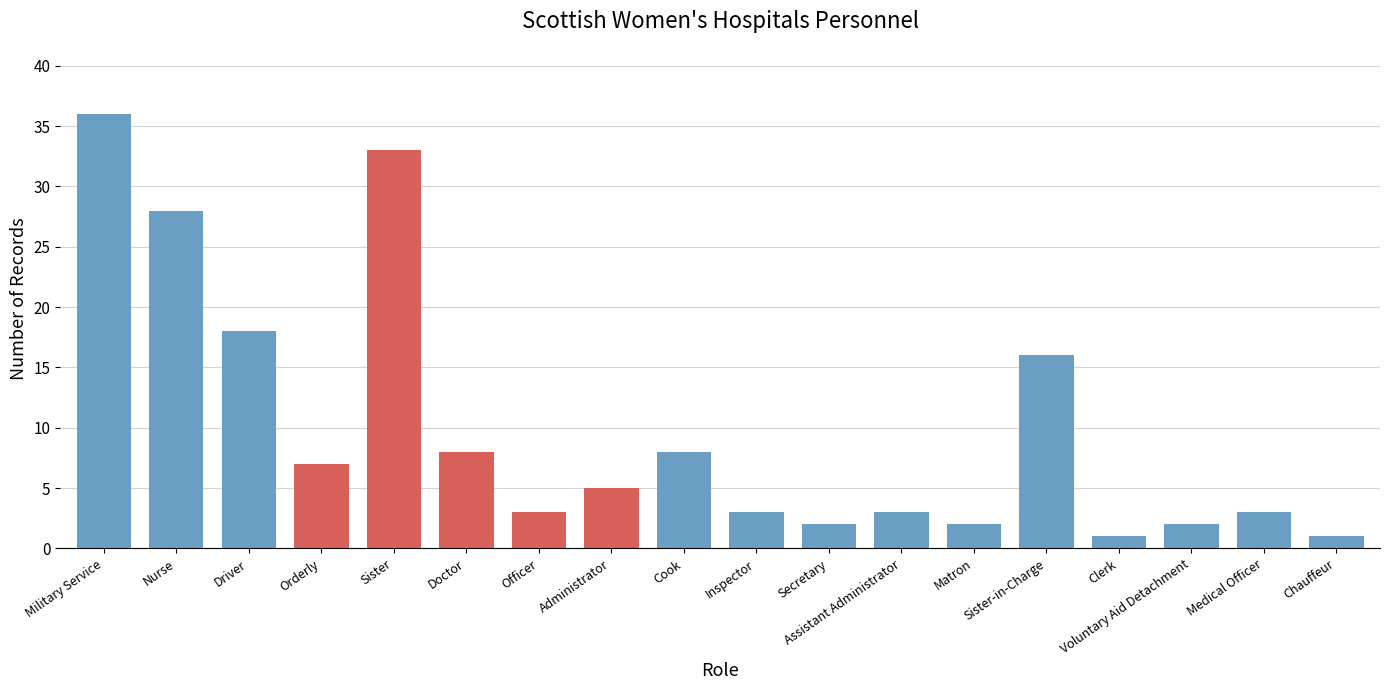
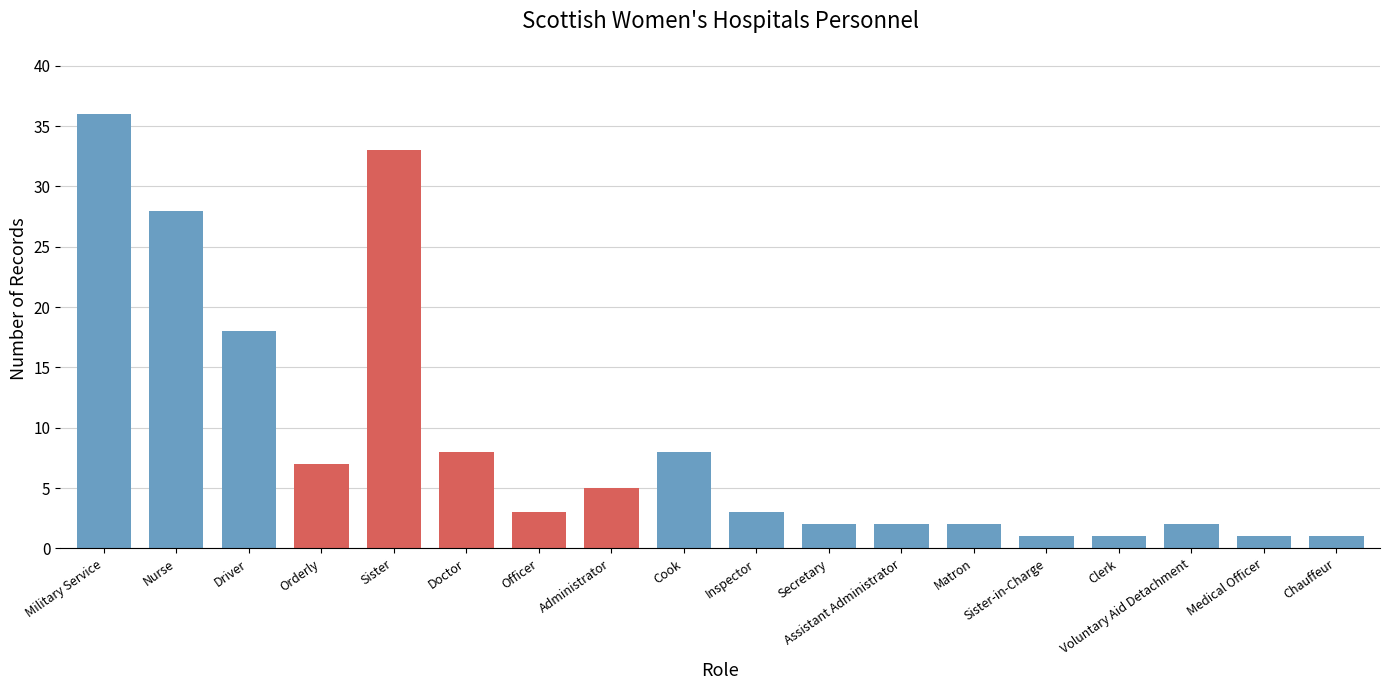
  {
    "Military Service": 36,
    "Nurse": 28,
    "Driver": 18,
    "Orderly": 7,
    "Sister": 33,
    "Doctor": 8,
    "Officer": 3,
    "Administrator": 5,
    "Cook": 8,
    "Inspector": 3,
    "Secretary": 2,
-   "Assistant Administrator": 3,
+   "Assistant Administrator": 2,
    "Matron": 2,
-   "Sister-in-Charge": 16,
+   "Sister-in-Charge": 1,
    "Clerk": 1,
    "Voluntary Aid Detachment": 2,
-   "Medical Officer": 3,
+   "Medical Officer": 1,
    "Chauffeur": 1
  }
